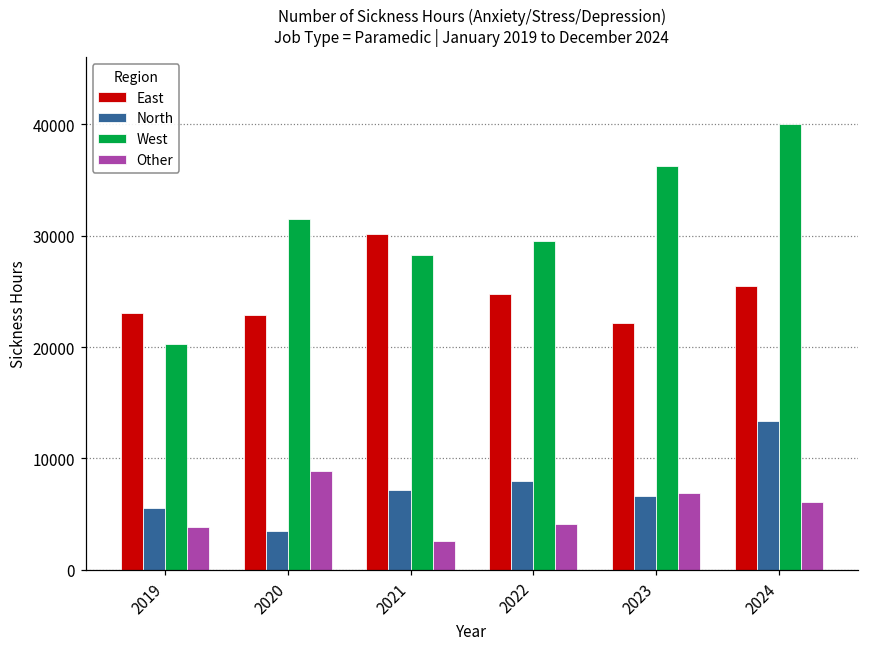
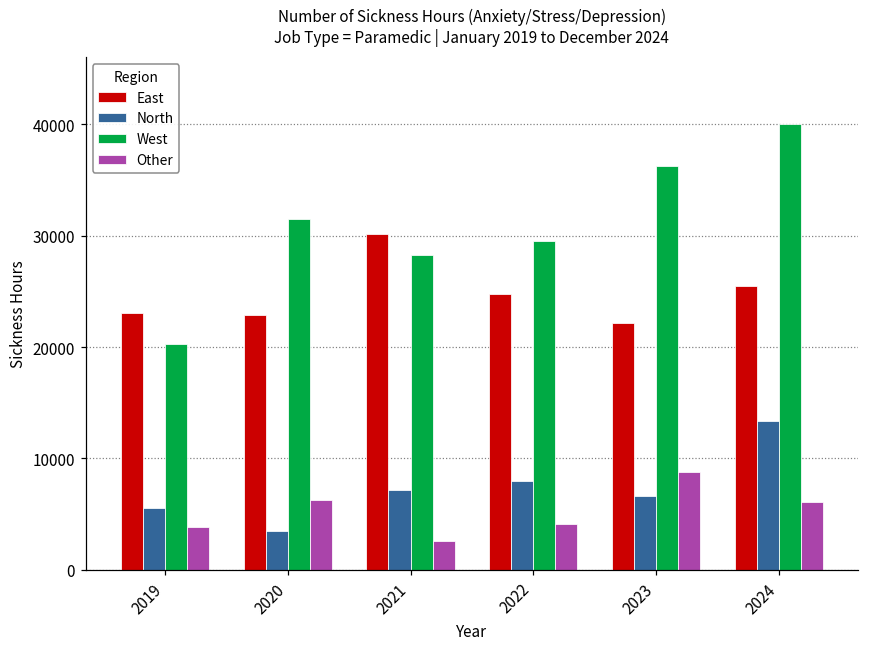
  {
    "East": {
      "2019": 23000,
      "2020": 22900,
      "2021": 30200,
      "2022": 24700,
      "2023": 22100,
      "2024": 25500
    },
    "North": {
      "2019": 5600,
      "2020": 3500,
      "2021": 7100,
      "2022": 8000,
      "2023": 6600,
      "2024": 13400
    },
    "West": {
      "2019": 20300,
      "2020": 31500,
      "2021": 28300,
      "2022": 29500,
      "2023": 36200,
      "2024": 40000
    },
    "Other": {
      "2019": 3800,
-     "2020": 8900,
+     "2020": 6300,
      "2021": 2600,
      "2022": 4100,
-     "2023": 6900,
+     "2023": 8700,
      "2024": 6100
    }
  }
